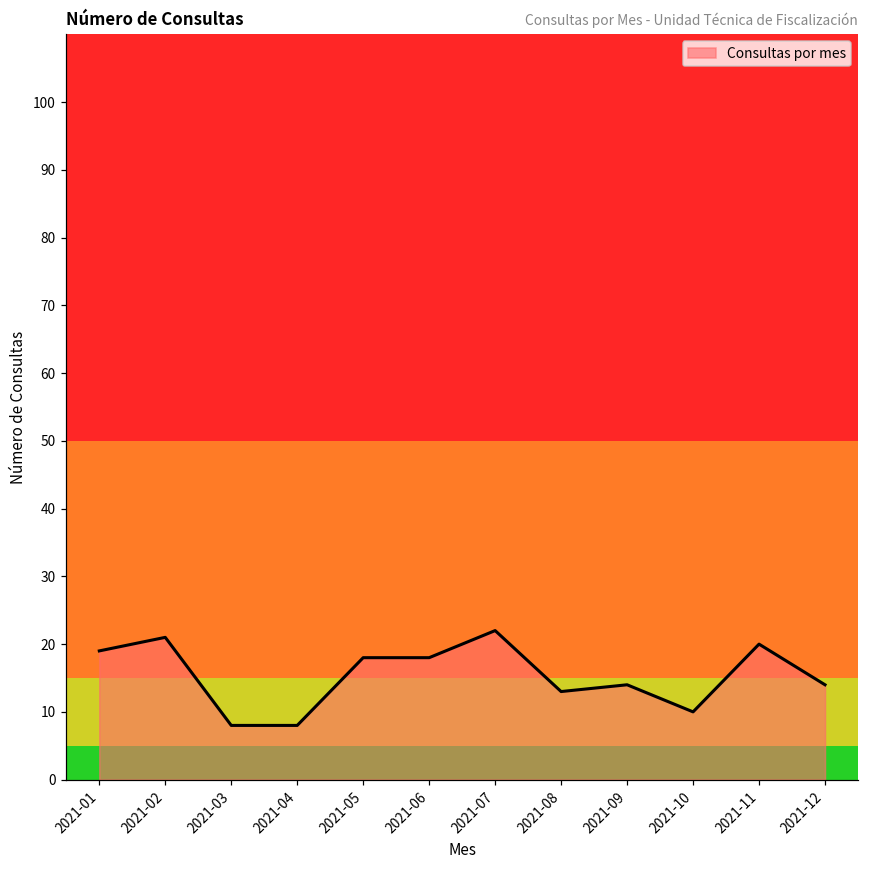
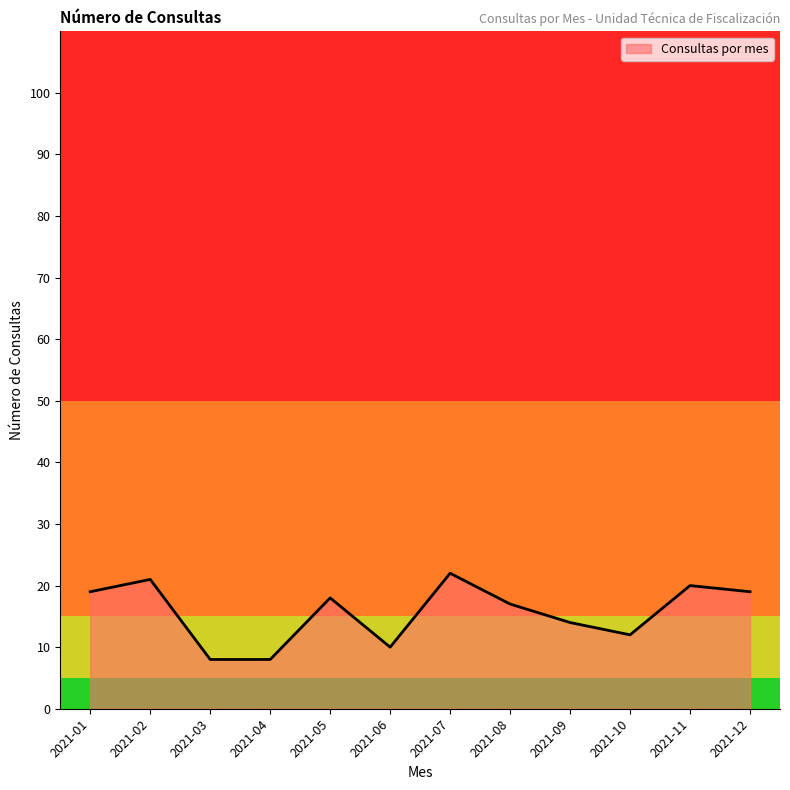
  {
    "2021-01": 19,
    "2021-02": 21,
    "2021-03": 8,
    "2021-04": 8,
    "2021-05": 18,
-   "2021-06": 18,
+   "2021-06": 10,
    "2021-07": 22,
-   "2021-08": 13,
+   "2021-08": 17,
    "2021-09": 14,
-   "2021-10": 10,
+   "2021-10": 12,
    "2021-11": 20,
-   "2021-12": 14
+   "2021-12": 19
  }
